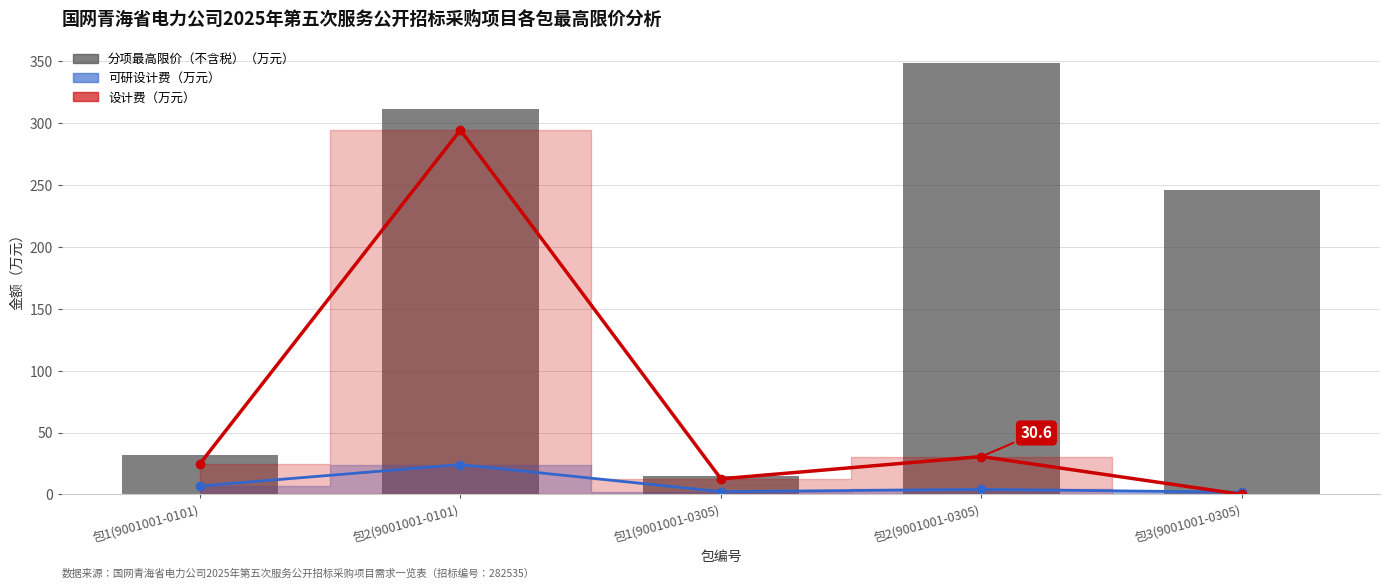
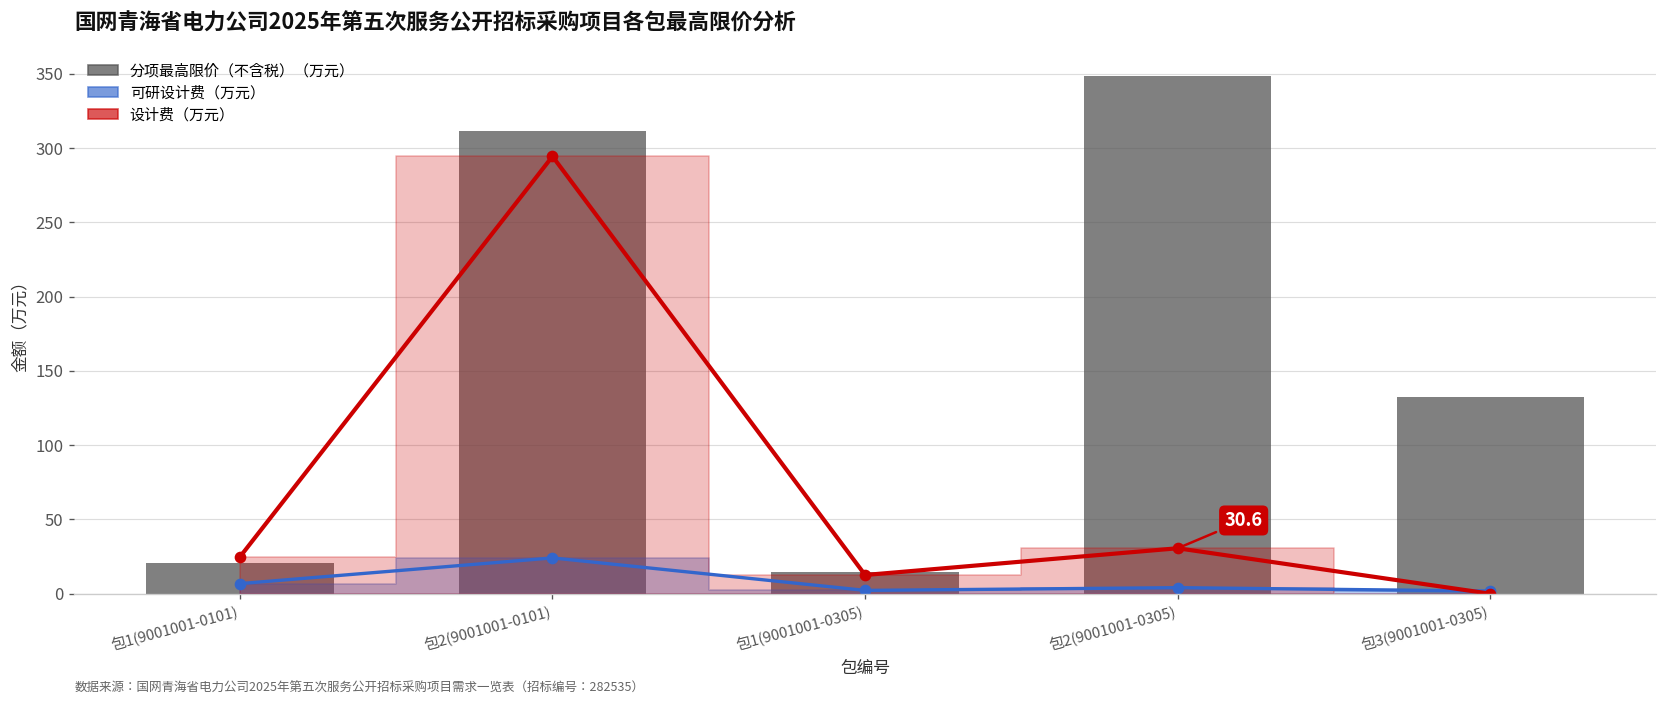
  {
    "分项最高限价（不含税）（万元）": {
-     "包1(9001001-0101)": 32,
+     "包1(9001001-0101)": 21,
      "包2(9001001-0101)": 312,
      "包1(9001001-0305)": 15,
-     "包3(9001001-0305)": 246
+     "包3(9001001-0305)": 132
    }
  }
